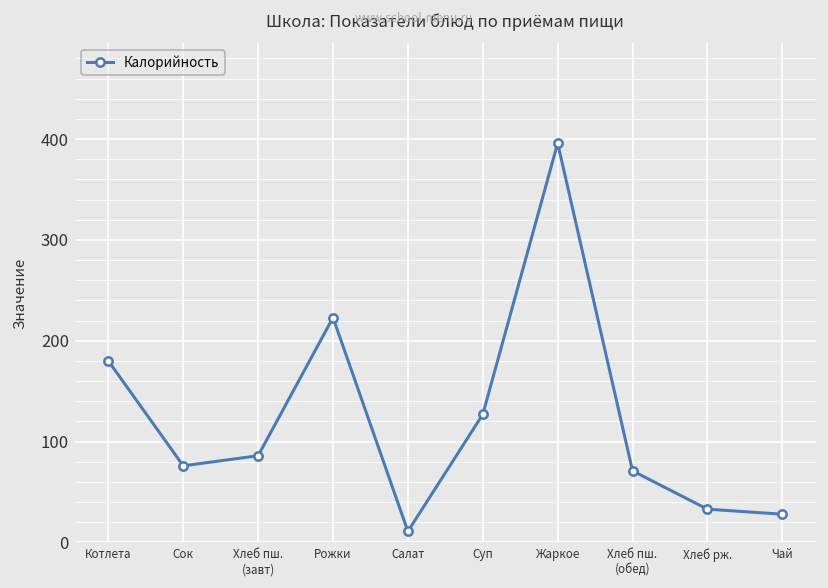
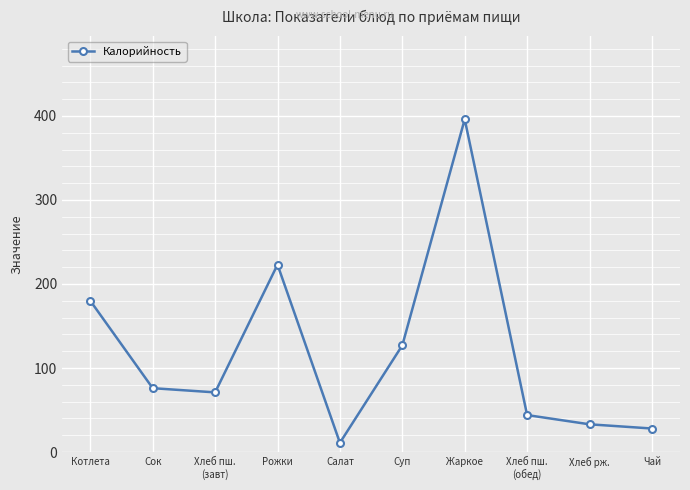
  {
    "Котлета": 180,
    "Сок": 80,
-   "Хлеб пш. (завт)": 90,
+   "Хлеб пш. (завт)": 70,
    "Рожки": 220,
    "Салат": 10,
    "Суп": 130,
    "Жаркое": 400,
-   "Хлеб пш. (обед)": 70,
+   "Хлеб пш. (обед)": 40,
    "Хлеб рж.": 30,
    "Чай": 30
  }
